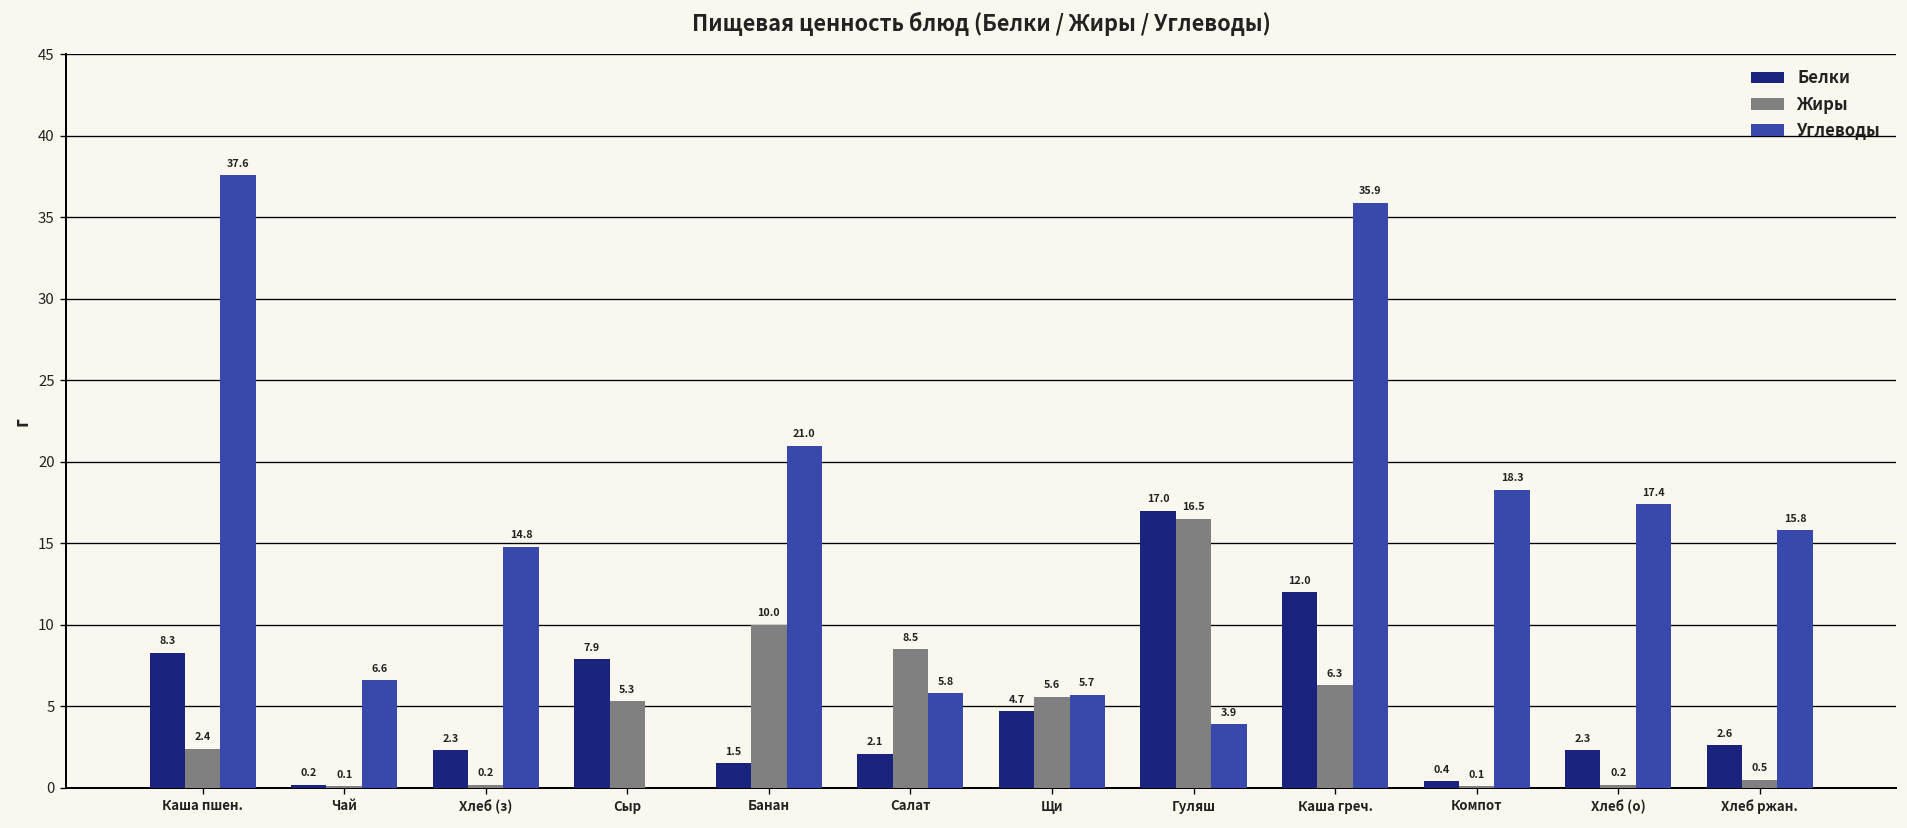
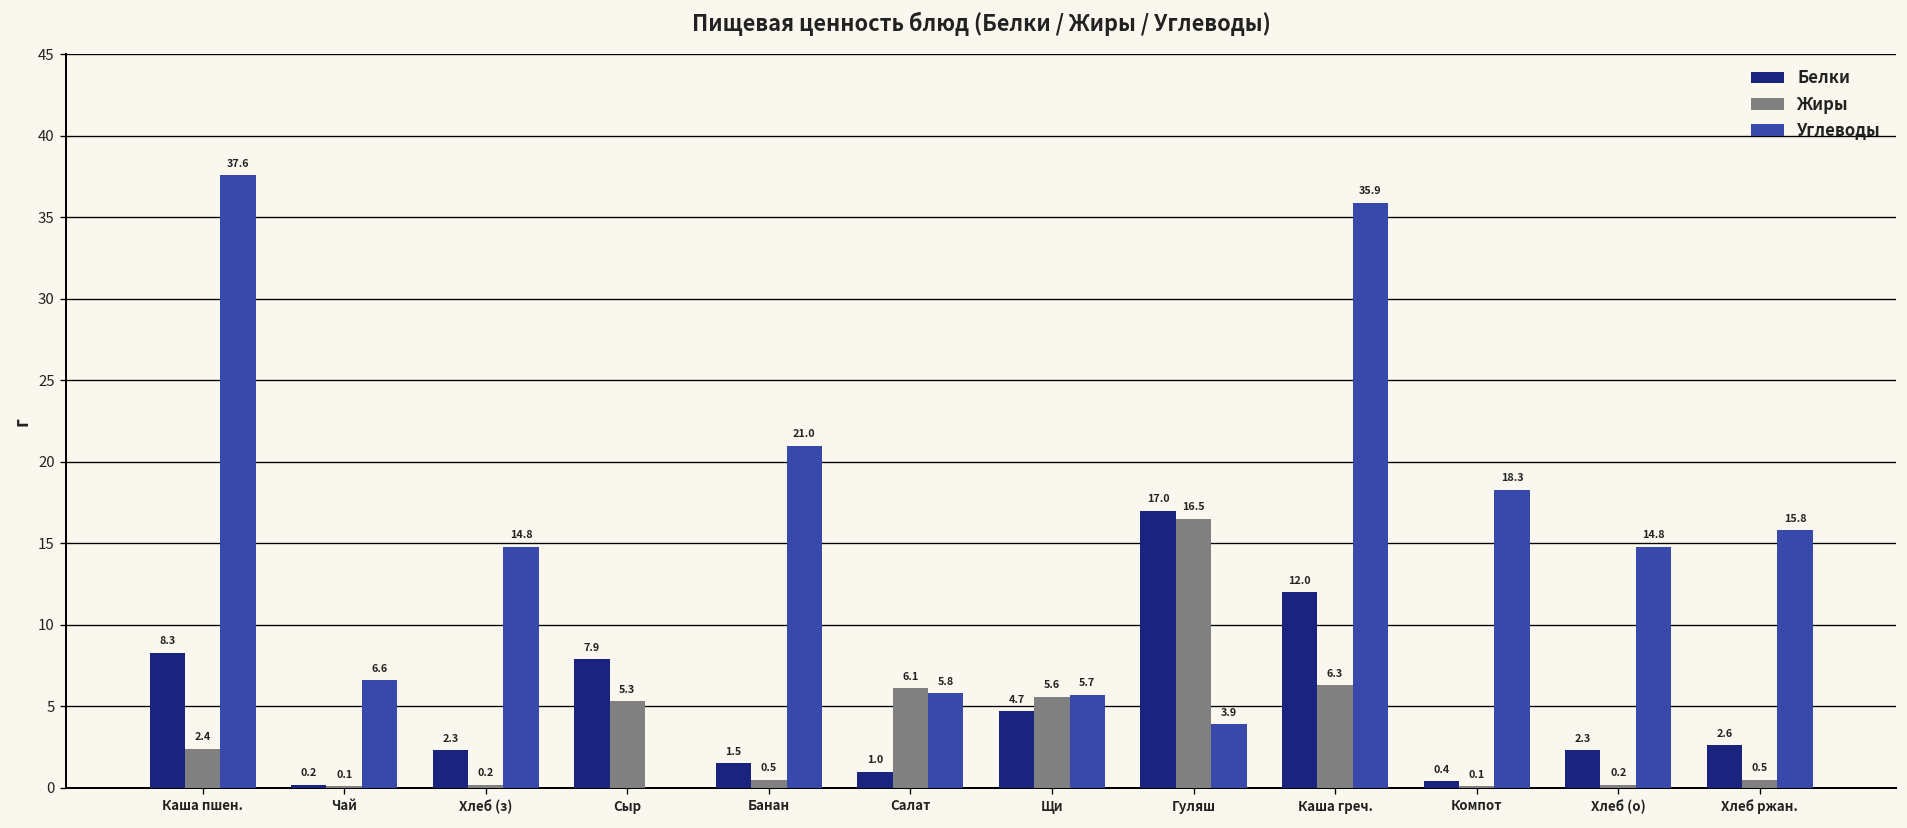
  {
    "Белки": {
      "Каша пшен.": 8.3,
      "Чай": 0.2,
      "Хлеб (з)": 2.3,
      "Сыр": 7.9,
      "Банан": 1.5,
-     "Салат": 2.1,
+     "Салат": 1.0,
      "Щи": 4.7,
      "Гуляш": 17.0,
      "Каша греч.": 12.0,
      "Компот": 0.4,
      "Хлеб (о)": 2.3,
      "Хлеб ржан.": 2.6
    },
    "Жиры": {
      "Каша пшен.": 2.4,
      "Чай": 0.1,
      "Хлеб (з)": 0.2,
      "Сыр": 5.3,
-     "Банан": 10.0,
-     "Салат": 8.5,
+     "Банан": 0.5,
+     "Салат": 6.1,
      "Щи": 5.6,
      "Гуляш": 16.5,
      "Каша греч.": 6.3,
      "Компот": 0.1,
      "Хлеб (о)": 0.2,
      "Хлеб ржан.": 0.5
    },
    "Углеводы": {
      "Каша пшен.": 37.6,
      "Чай": 6.6,
      "Хлеб (з)": 14.8,
      "Банан": 21.0,
      "Салат": 5.8,
      "Щи": 5.7,
      "Гуляш": 3.9,
      "Каша греч.": 35.9,
      "Компот": 18.3,
-     "Хлеб (о)": 17.4,
+     "Хлеб (о)": 14.8,
      "Хлеб ржан.": 15.8
    }
  }
